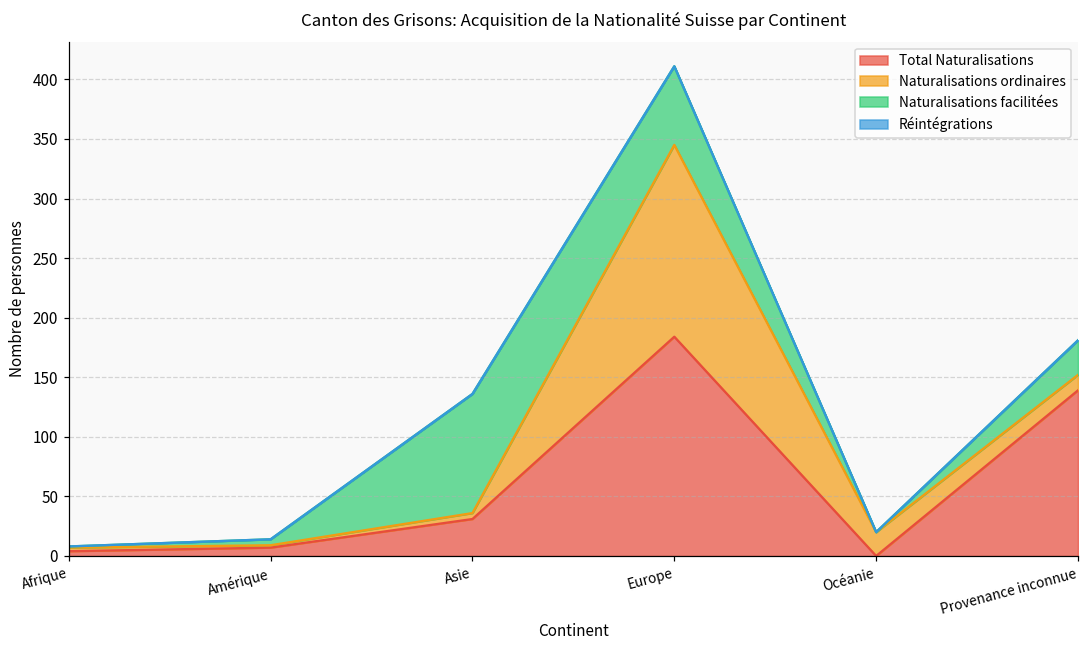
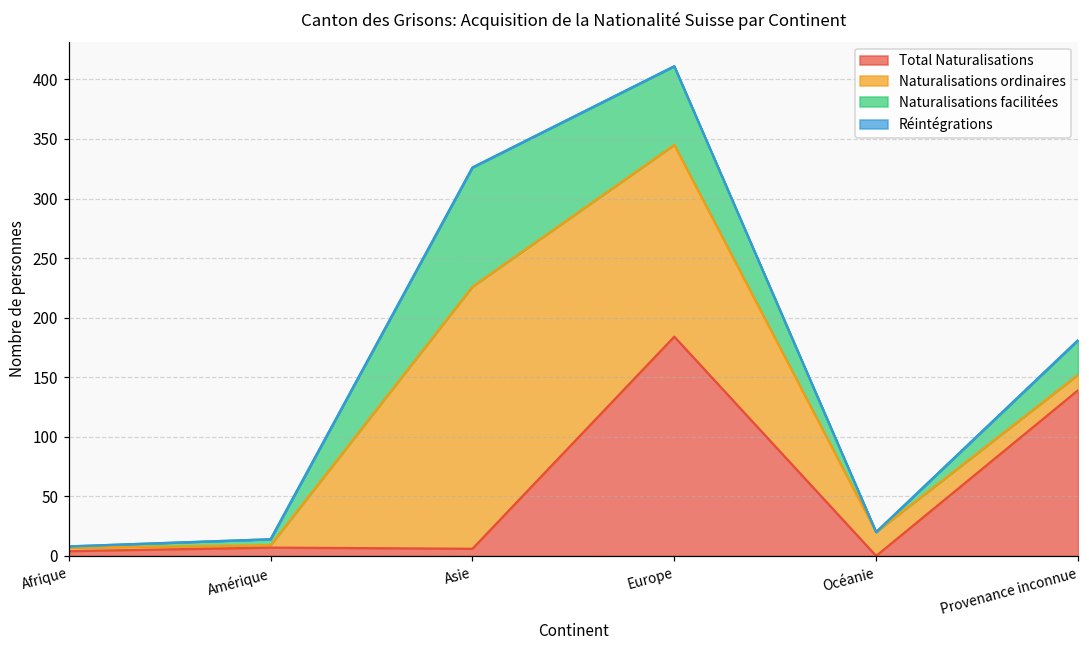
  {
    "Total Naturalisations": {
      "Afrique": 4,
-     "Asie": 31,
+     "Asie": 6,
      "Europe": 184,
      "Océanie": 0,
      "Provenance inconnue": 139
    },
    "Naturalisations ordinaires": {
-     "Asie": 5,
+     "Asie": 220,
      "Europe": 161,
      "Provenance inconnue": 13
    }
  }
